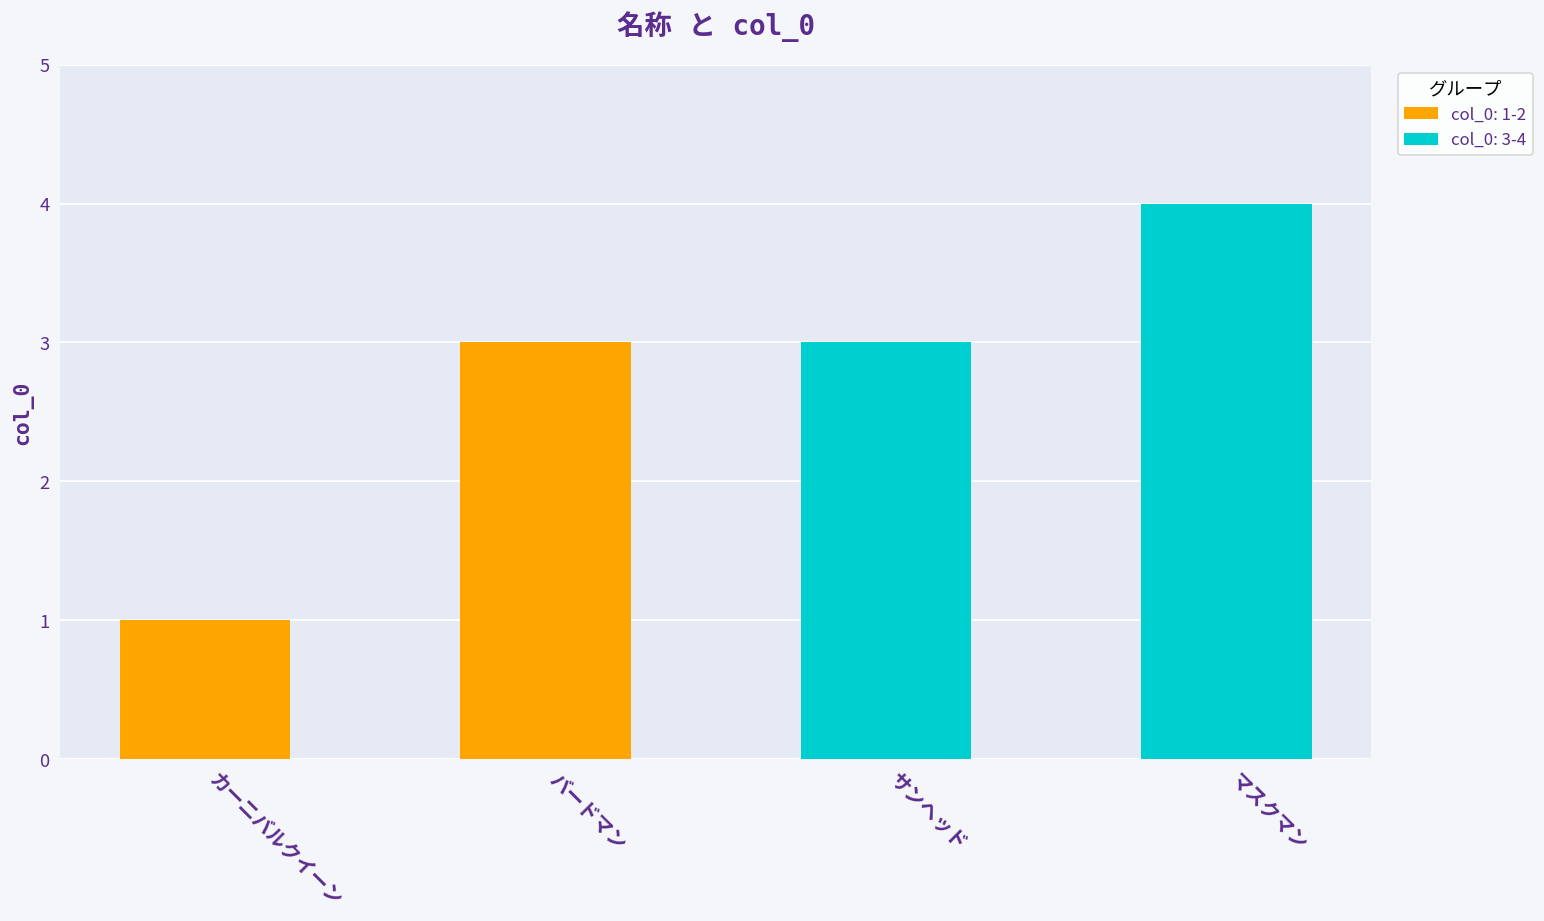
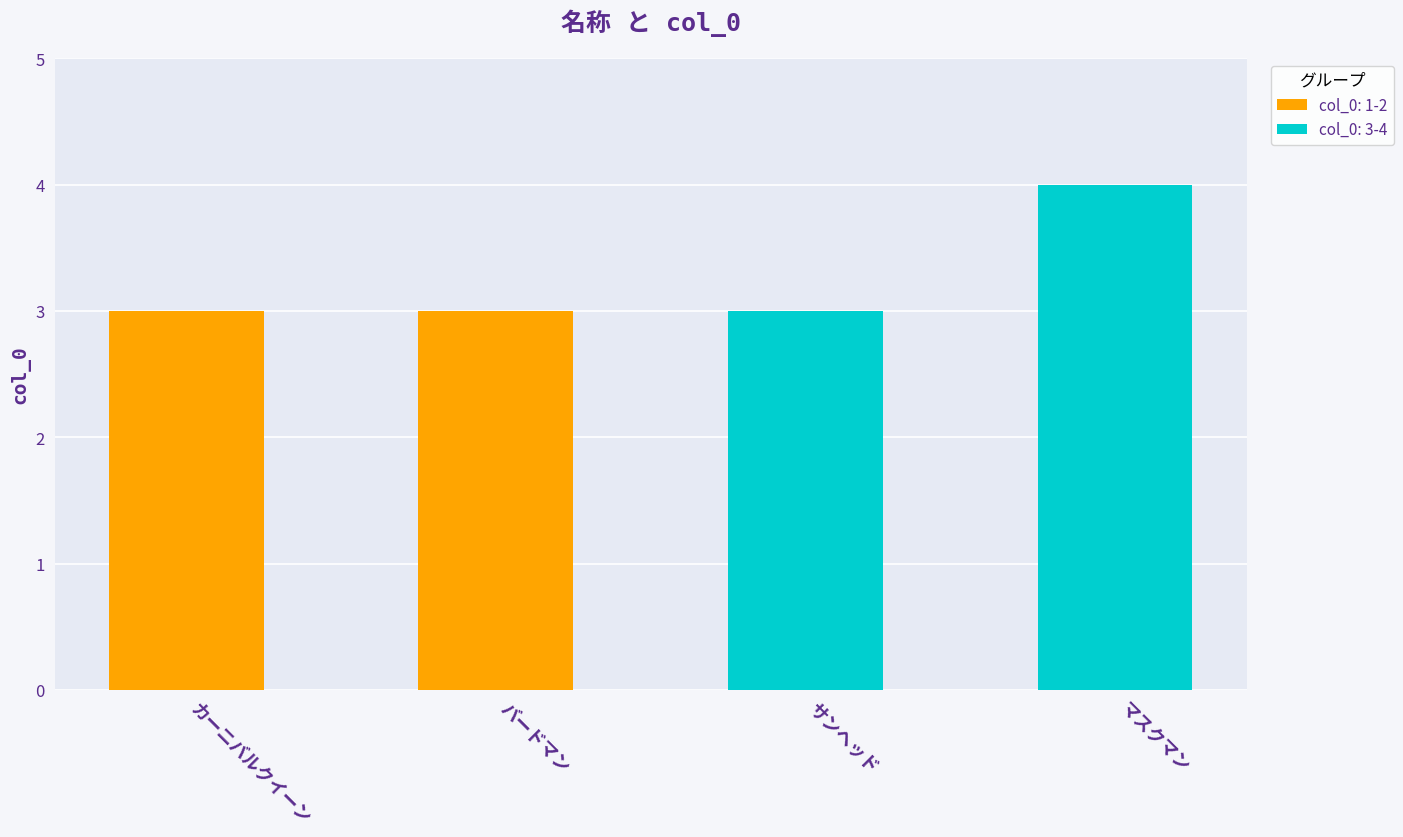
  {
-   "カーニバルクイーン": 1,
+   "カーニバルクイーン": 3,
    "バードマン": 3,
    "サンヘッド": 3,
    "マスクマン": 4
  }
